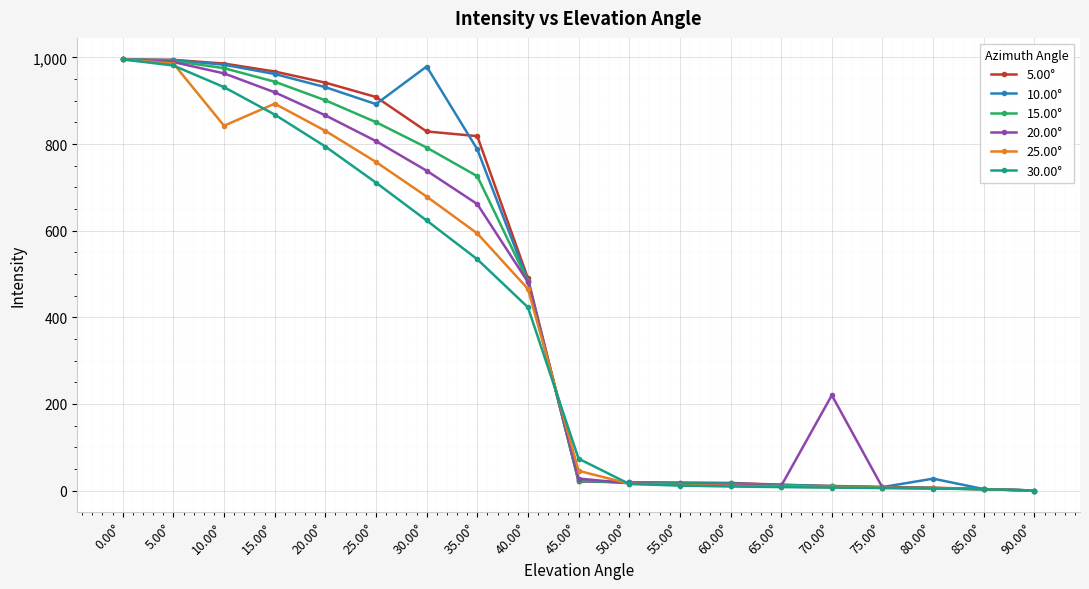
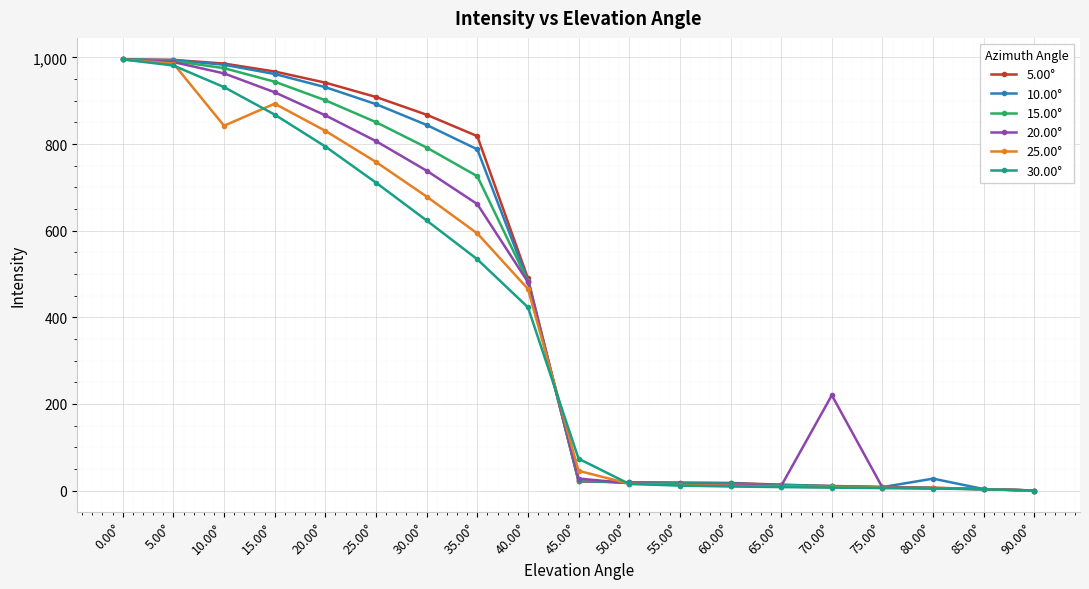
  {
    "5.00°": {
      "20.00°": 940,
      "25.00°": 910,
-     "30.00°": 830,
+     "30.00°": 870,
      "35.00°": 820,
      "40.00°": 490
    },
    "10.00°": {
      "20.00°": 930,
      "25.00°": 890,
-     "30.00°": 980,
+     "30.00°": 840,
      "35.00°": 790,
      "80.00°": 30
    },
    "20.00°": {
      "10.00°": 960,
      "15.00°": 920,
      "20.00°": 870,
      "25.00°": 810,
      "30.00°": 740,
      "35.00°": 660,
      "70.00°": 220
    },
    "25.00°": {
      "10.00°": 840,
      "15.00°": 890,
      "20.00°": 830,
      "25.00°": 760,
      "30.00°": 680,
      "35.00°": 590,
      "40.00°": 470,
      "45.00°": 50
    }
  }
